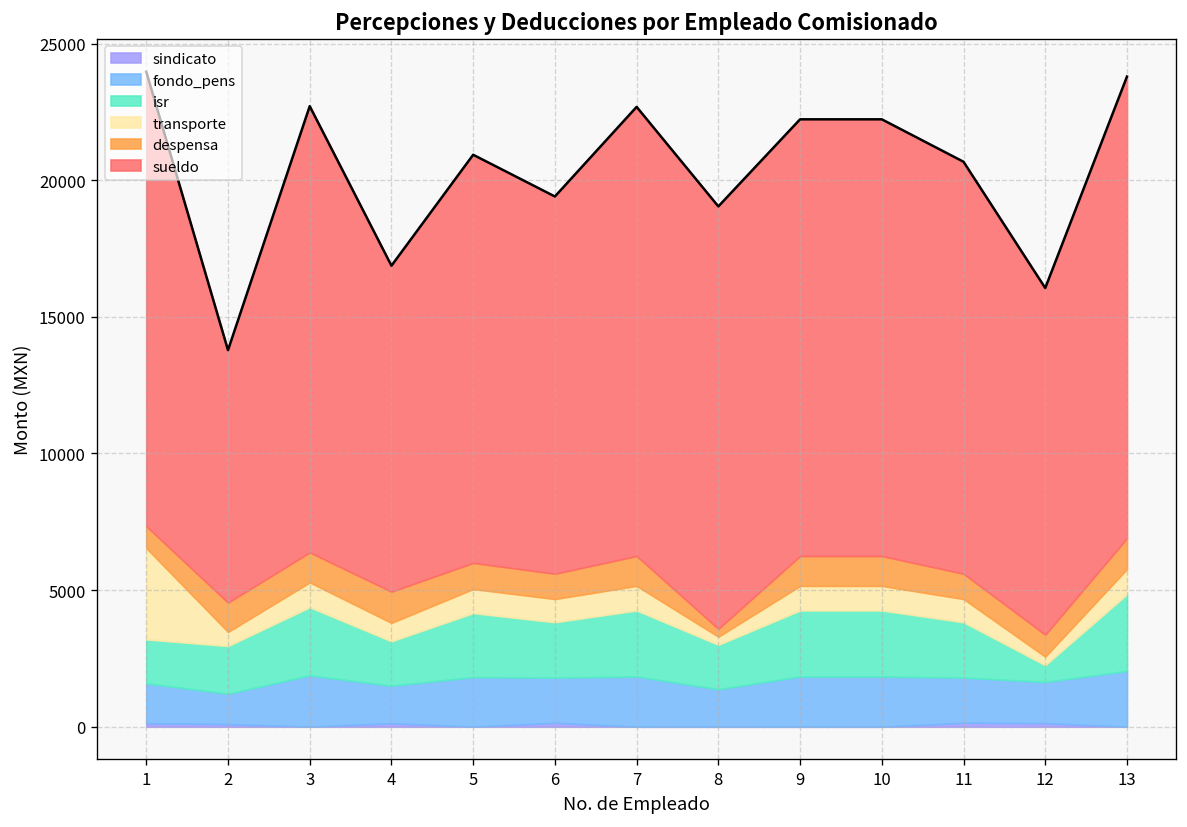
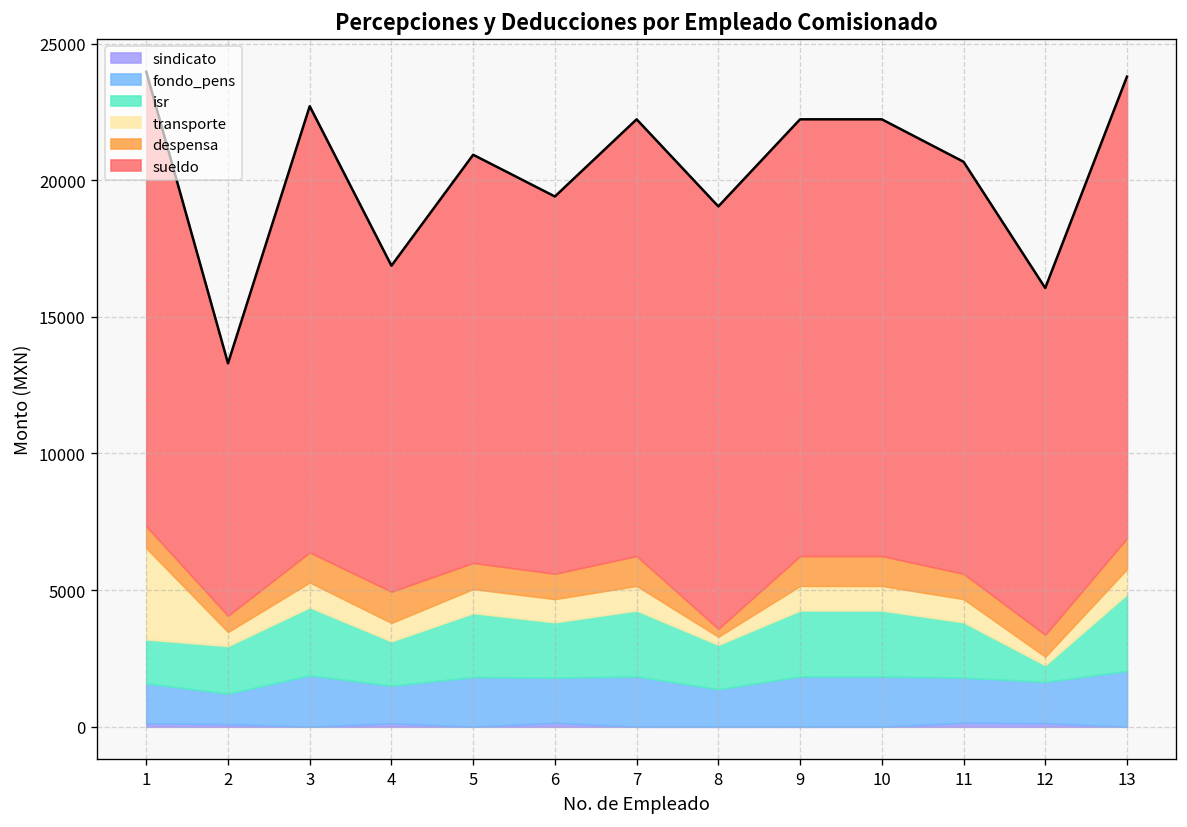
  {
    "isr": {
      "1": 1600,
      "2": 1700,
      "3": 2500,
      "4": 1600,
      "5": 2300,
      "6": 2000,
      "7": 2400,
      "8": 1600,
      "9": 2400,
      "10": 2400,
      "11": 2000,
      "12": 600,
      "13": 2800
    },
    "transporte": {
      "1": 3300,
      "2": 500,
      "3": 900,
      "4": 700,
      "5": 900,
      "6": 900,
      "7": 900,
      "8": 300,
      "9": 900,
      "10": 900,
      "11": 900,
      "12": 300,
      "13": 900
    },
    "despensa": {
      "1": 800,
-     "2": 1100,
+     "2": 600,
      "3": 1100,
      "4": 1100,
      "5": 1000,
      "6": 900,
      "7": 1100,
      "8": 300,
      "9": 1100,
      "10": 1100,
      "11": 900,
      "12": 800,
      "13": 1100
    },
    "sueldo": {
      "2": 9200,
      "3": 16300,
      "4": 11900,
      "5": 14900,
      "6": 13800,
-     "7": 16400,
+     "7": 16000,
      "8": 15500,
      "9": 16000,
      "10": 16000,
      "11": 15100,
      "12": 12700,
      "13": 16900
    }
  }
